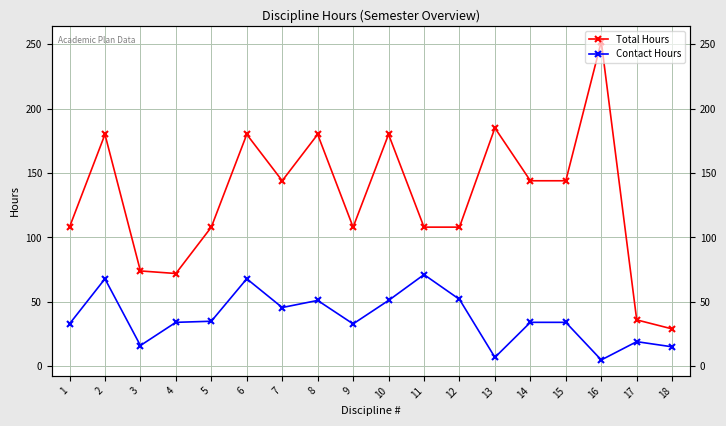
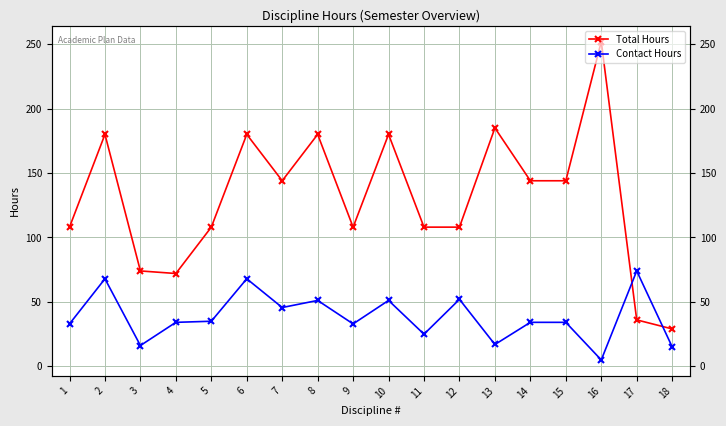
  {
    "Total Hours": {
      "1": 108,
      "2": 180,
      "3": 74,
      "4": 72,
      "5": 108,
      "6": 180,
      "7": 144,
      "8": 180,
      "9": 108,
      "10": 180,
      "11": 108,
      "12": 108,
      "13": 185,
      "14": 144,
      "15": 144,
      "17": 36,
      "18": 29
    },
    "Contact Hours": {
      "1": 33,
      "2": 68,
      "3": 16,
      "4": 34,
      "5": 35,
      "6": 68,
      "7": 46,
      "8": 51,
      "9": 33,
      "10": 51,
-     "11": 71,
+     "11": 25,
      "12": 52,
-     "13": 7,
+     "13": 17,
      "14": 34,
      "15": 34,
      "16": 5,
-     "17": 19,
+     "17": 74,
      "18": 15
    }
  }
